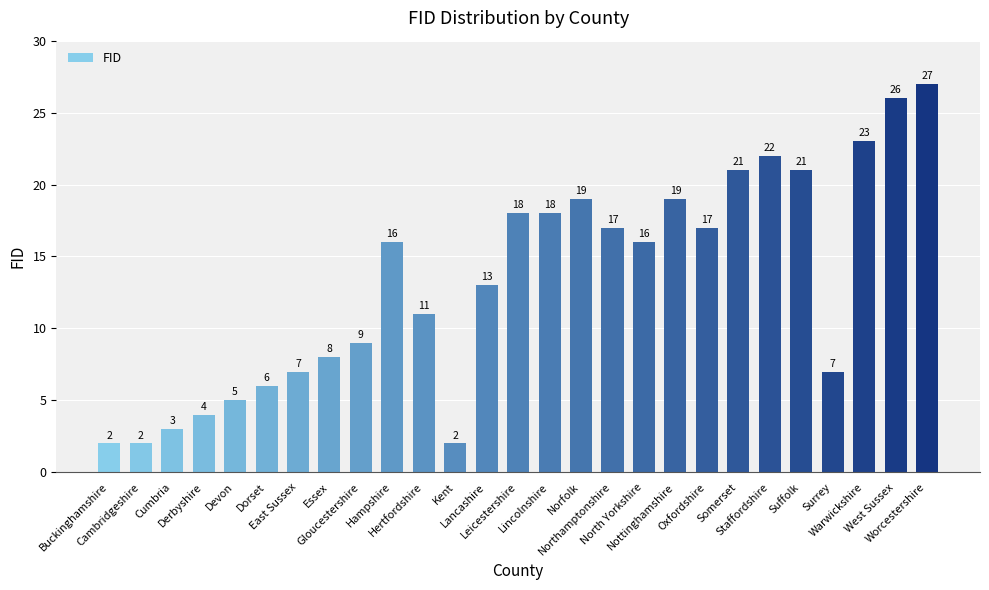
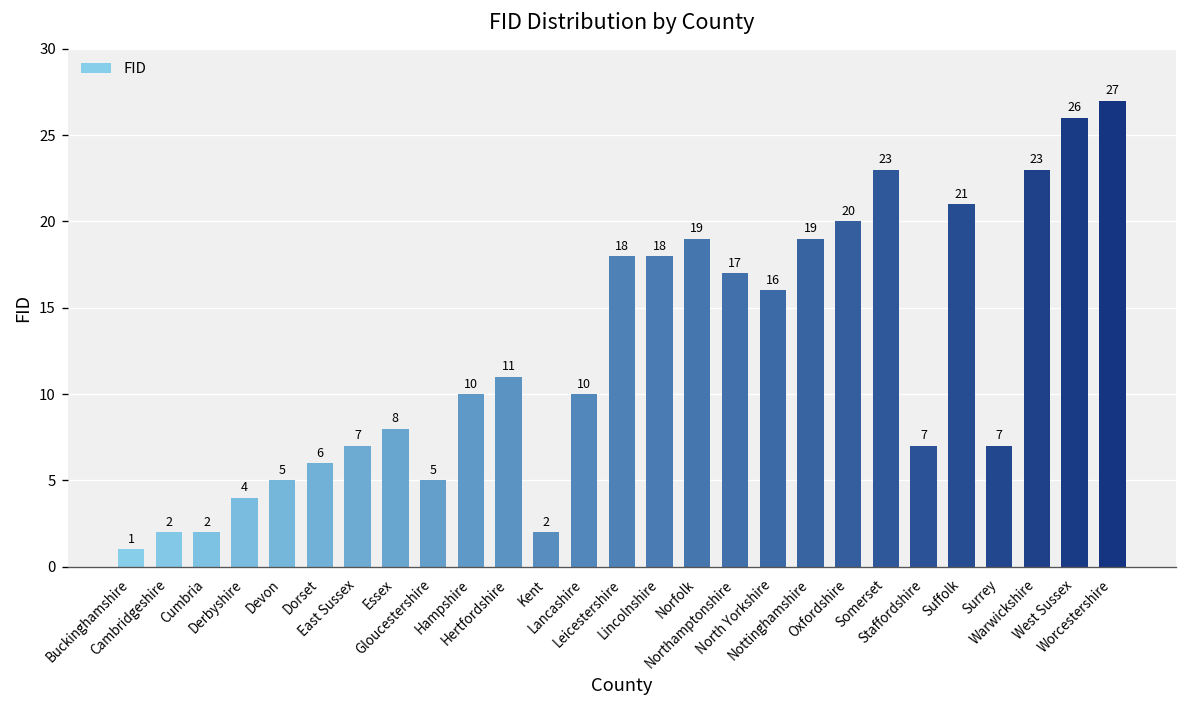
  {
-   "Buckinghamshire": 2,
+   "Buckinghamshire": 1,
    "Cambridgeshire": 2,
-   "Cumbria": 3,
+   "Cumbria": 2,
    "Derbyshire": 4,
    "Devon": 5,
    "Dorset": 6,
    "East Sussex": 7,
    "Essex": 8,
-   "Gloucestershire": 9,
-   "Hampshire": 16,
+   "Gloucestershire": 5,
+   "Hampshire": 10,
    "Hertfordshire": 11,
    "Kent": 2,
-   "Lancashire": 13,
+   "Lancashire": 10,
    "Leicestershire": 18,
    "Lincolnshire": 18,
    "Norfolk": 19,
    "Northamptonshire": 17,
    "North Yorkshire": 16,
    "Nottinghamshire": 19,
-   "Oxfordshire": 17,
-   "Somerset": 21,
-   "Staffordshire": 22,
+   "Oxfordshire": 20,
+   "Somerset": 23,
+   "Staffordshire": 7,
    "Suffolk": 21,
    "Surrey": 7,
    "Warwickshire": 23,
    "West Sussex": 26,
    "Worcestershire": 27
  }
